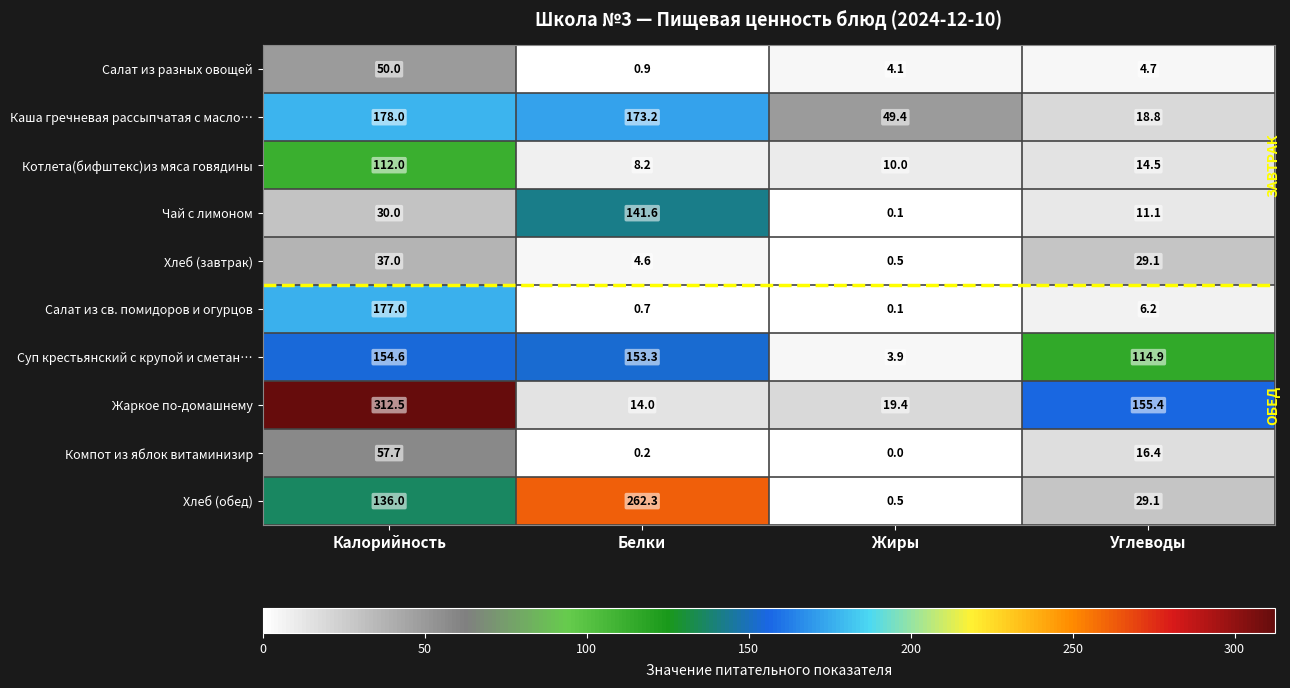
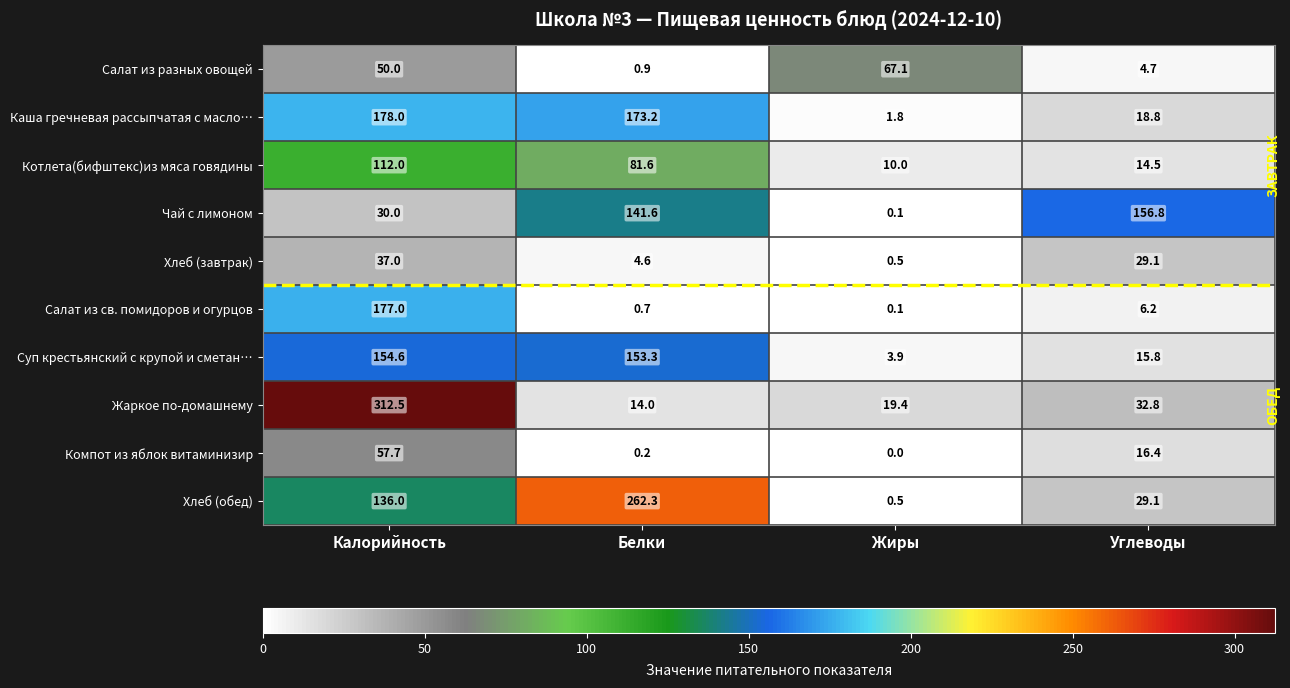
  {
    "Салат из разных овощей": {
-     "Жиры": 4.1
+     "Жиры": 67.1
    },
    "Каша гречневая рассыпчатая с масло…": {
-     "Жиры": 49.4
+     "Жиры": 1.8
    },
    "Котлета(бифштекс)из мяса говядины": {
-     "Белки": 8.2
+     "Белки": 81.6
    },
    "Чай с лимоном": {
-     "Углеводы": 11.1
+     "Углеводы": 156.8
    },
    "Суп крестьянский с крупой и сметан…": {
-     "Углеводы": 114.9
+     "Углеводы": 15.8
    },
    "Жаркое по-домашнему": {
-     "Углеводы": 155.4
+     "Углеводы": 32.8
    }
  }
